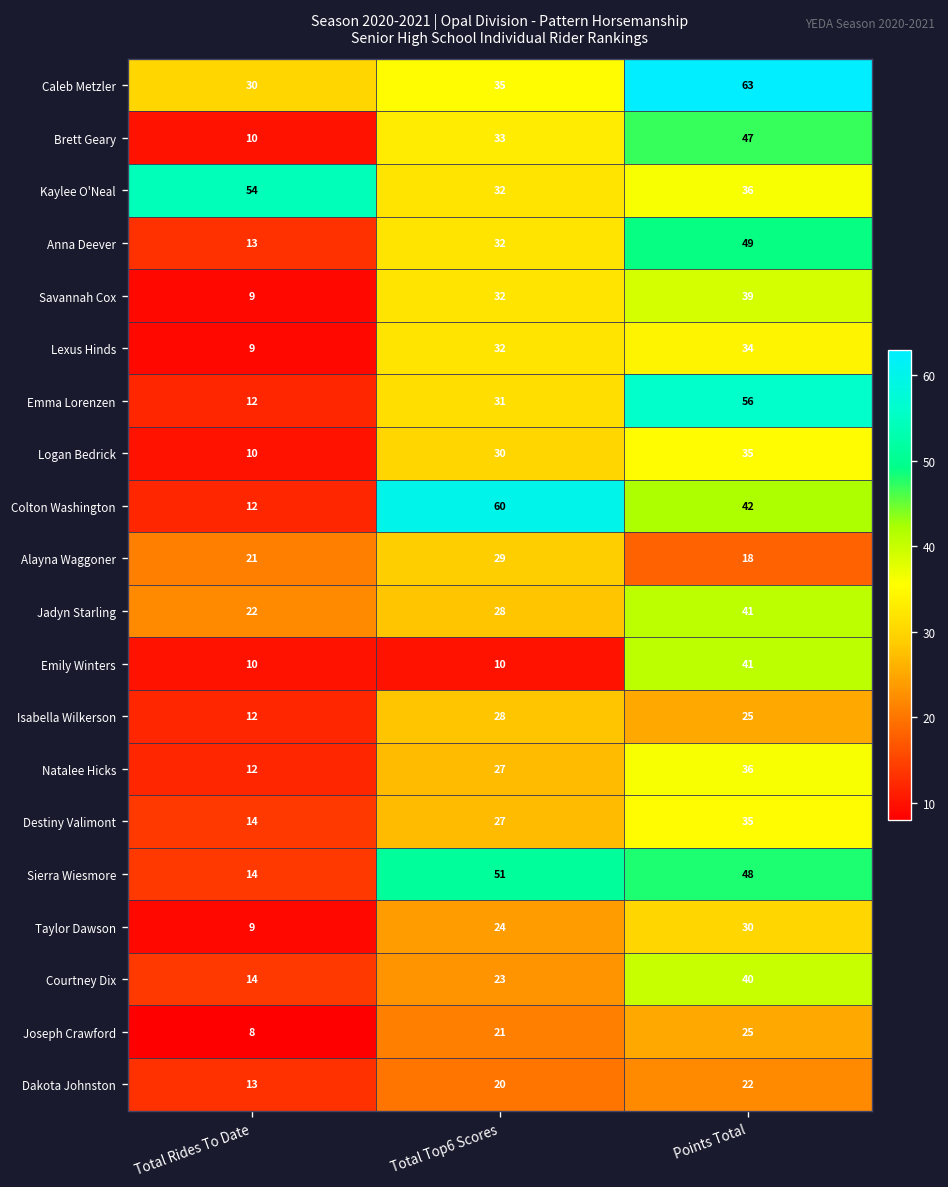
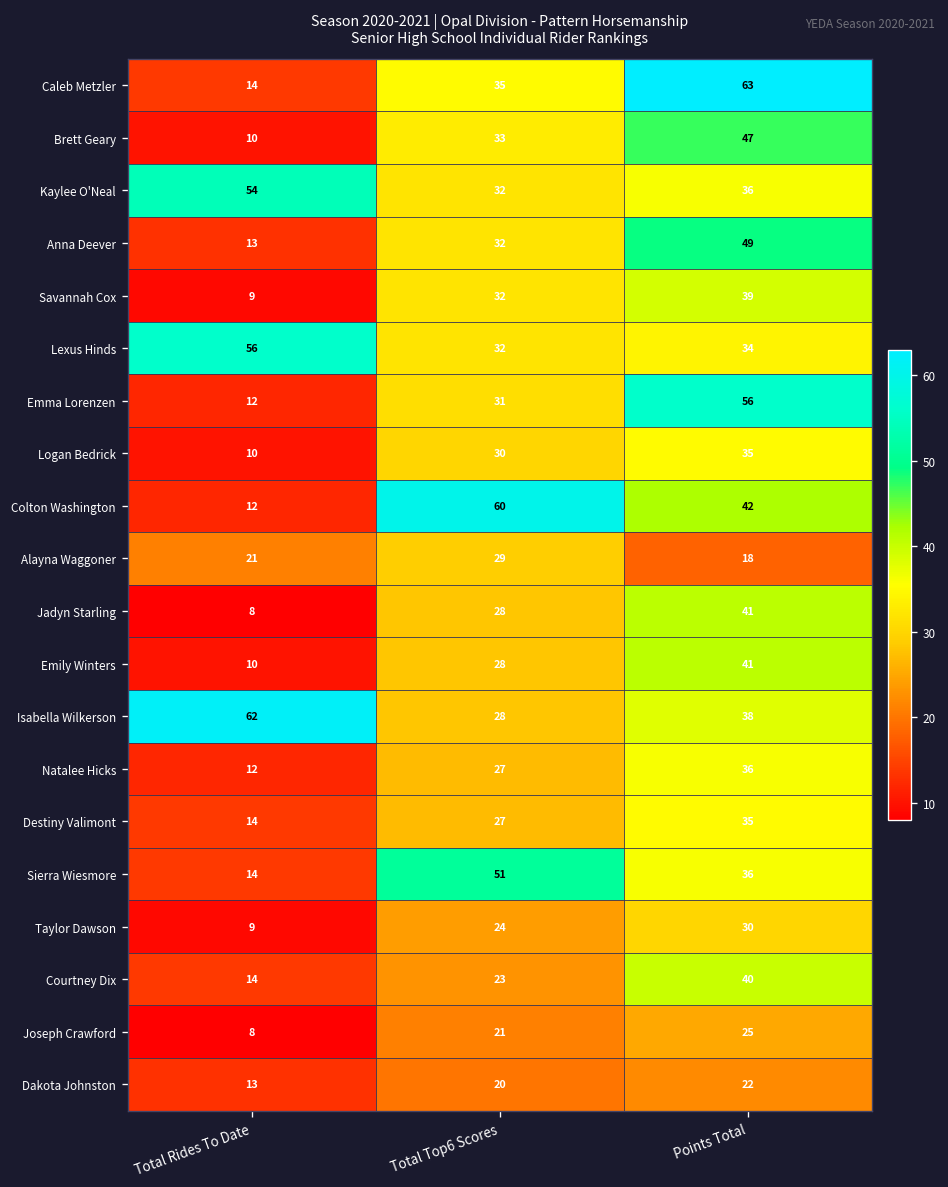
  {
    "Caleb Metzler": {
-     "Total Rides To Date": 30,
+     "Total Rides To Date": 14,
      "Total Top6 Scores": 35,
      "Points Total": 63
    },
    "Brett Geary": {
      "Total Rides To Date": 10,
      "Total Top6 Scores": 33,
      "Points Total": 47
    },
    "Kaylee O'Neal": {
      "Total Rides To Date": 54,
      "Total Top6 Scores": 32,
      "Points Total": 36
    },
    "Anna Deever": {
      "Total Rides To Date": 13,
      "Total Top6 Scores": 32,
      "Points Total": 49
    },
    "Savannah Cox": {
      "Total Rides To Date": 9,
      "Total Top6 Scores": 32,
      "Points Total": 39
    },
    "Lexus Hinds": {
-     "Total Rides To Date": 9,
+     "Total Rides To Date": 56,
      "Total Top6 Scores": 32,
      "Points Total": 34
    },
    "Emma Lorenzen": {
      "Total Rides To Date": 12,
      "Total Top6 Scores": 31,
      "Points Total": 56
    },
    "Logan Bedrick": {
      "Total Rides To Date": 10,
      "Total Top6 Scores": 30,
      "Points Total": 35
    },
    "Colton Washington": {
      "Total Rides To Date": 12,
      "Total Top6 Scores": 60,
      "Points Total": 42
    },
    "Alayna Waggoner": {
      "Total Rides To Date": 21,
      "Total Top6 Scores": 29,
      "Points Total": 18
    },
    "Jadyn Starling": {
-     "Total Rides To Date": 22,
+     "Total Rides To Date": 8,
      "Total Top6 Scores": 28,
      "Points Total": 41
    },
    "Emily Winters": {
      "Total Rides To Date": 10,
-     "Total Top6 Scores": 10,
+     "Total Top6 Scores": 28,
      "Points Total": 41
    },
    "Isabella Wilkerson": {
-     "Total Rides To Date": 12,
+     "Total Rides To Date": 62,
      "Total Top6 Scores": 28,
-     "Points Total": 25
+     "Points Total": 38
    },
    "Natalee Hicks": {
      "Total Rides To Date": 12,
      "Total Top6 Scores": 27,
      "Points Total": 36
    },
    "Destiny Valimont": {
      "Total Rides To Date": 14,
      "Total Top6 Scores": 27,
      "Points Total": 35
    },
    "Sierra Wiesmore": {
      "Total Rides To Date": 14,
      "Total Top6 Scores": 51,
-     "Points Total": 48
+     "Points Total": 36
    },
    "Taylor Dawson": {
      "Total Rides To Date": 9,
      "Total Top6 Scores": 24,
      "Points Total": 30
    },
    "Courtney Dix": {
      "Total Rides To Date": 14,
      "Total Top6 Scores": 23,
      "Points Total": 40
    },
    "Joseph Crawford": {
      "Total Rides To Date": 8,
      "Total Top6 Scores": 21,
      "Points Total": 25
    },
    "Dakota Johnston": {
      "Total Rides To Date": 13,
      "Total Top6 Scores": 20,
      "Points Total": 22
    }
  }
